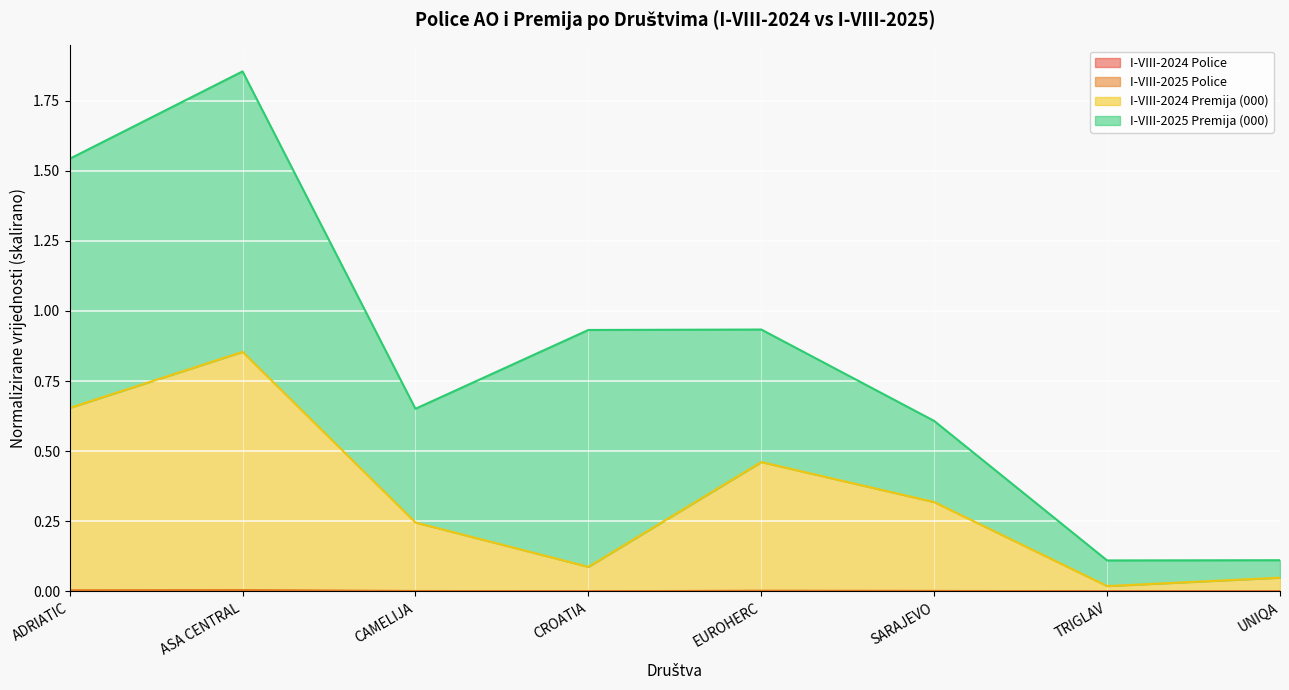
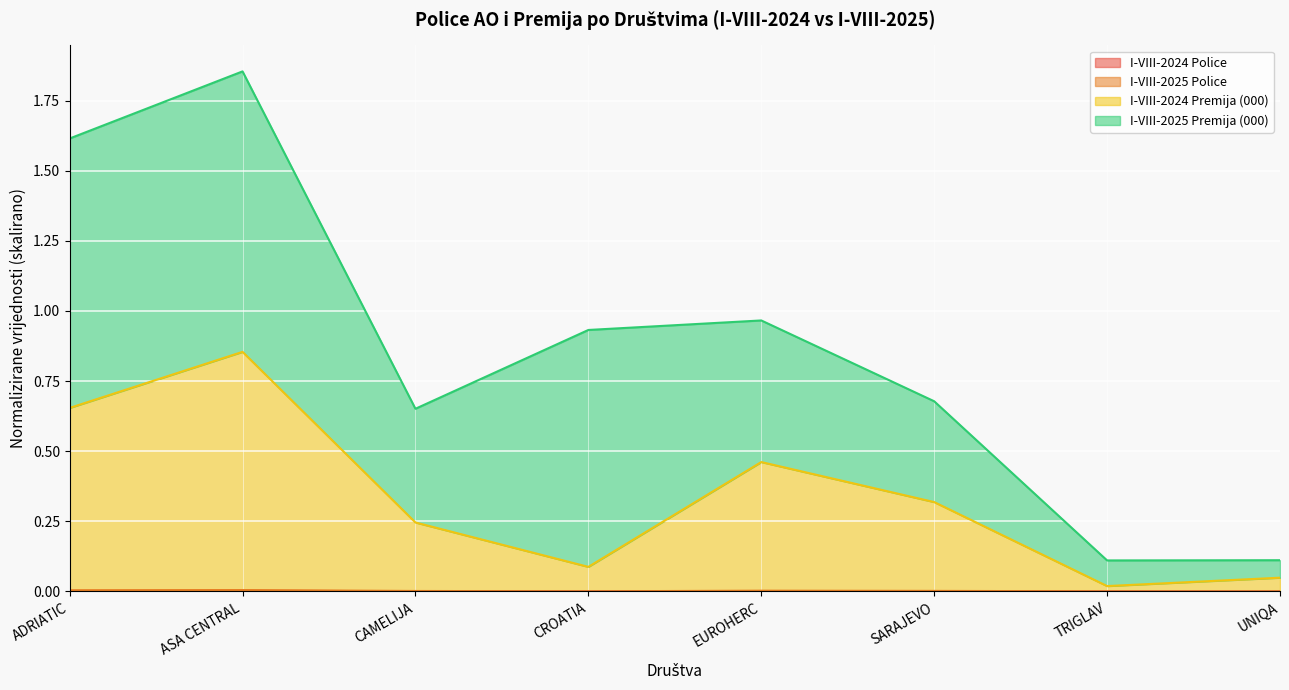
  {
    "I-VIII-2025 Premija (000)": {
-     "ADRIATIC": 0.89,
+     "ADRIATIC": 0.96,
      "ASA CENTRAL": 1.00,
      "CAMELIJA": 0.41,
      "CROATIA": 0.84,
-     "EUROHERC": 0.47,
-     "SARAJEVO": 0.29,
+     "EUROHERC": 0.50,
+     "SARAJEVO": 0.36,
      "TRIGLAV": 0.09,
      "UNIQA": 0.06
    }
  }
